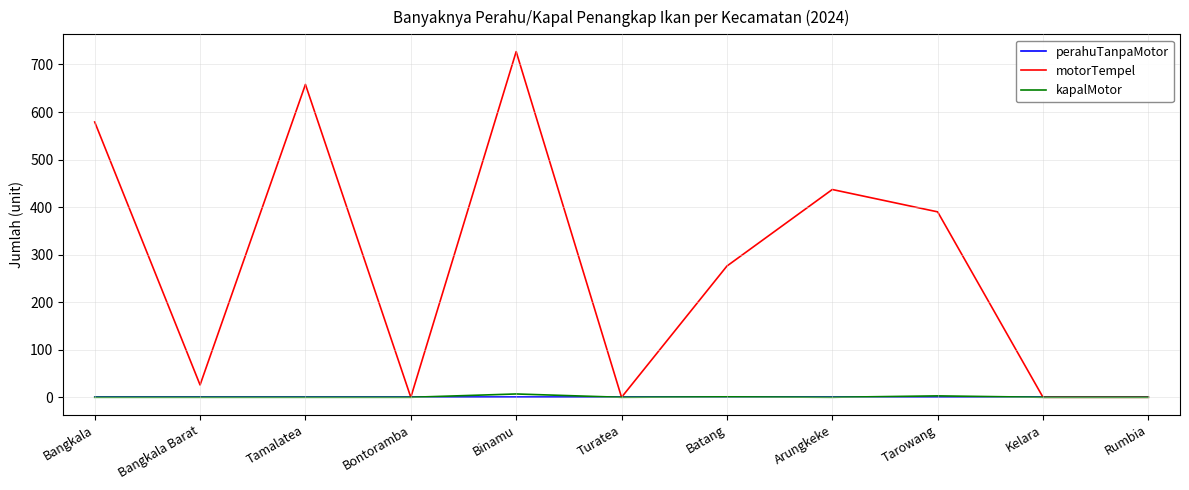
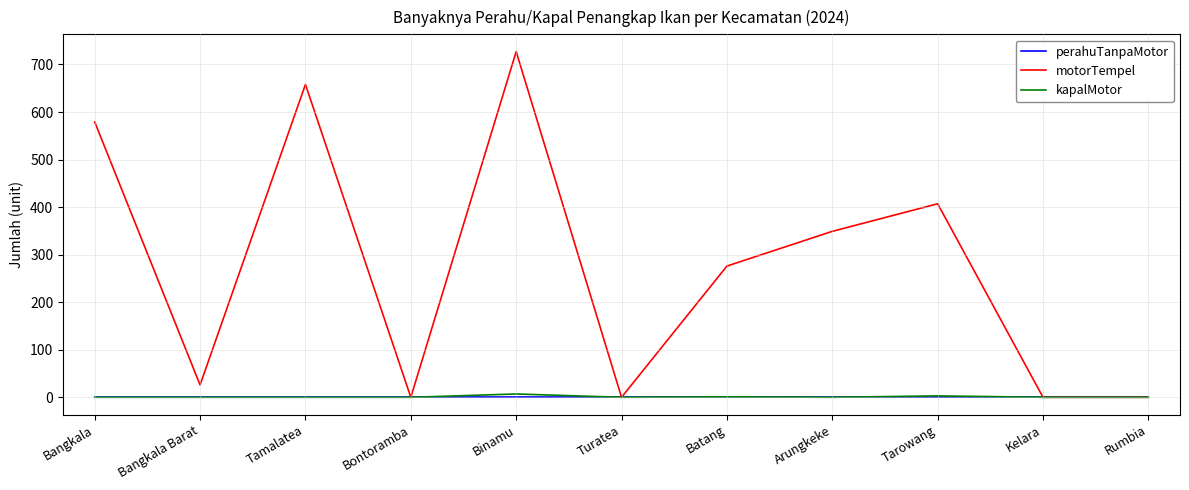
  {
    "perahuTanpaMotor": {
      "Binamu": 0
    },
    "motorTempel": {
      "Bangkala": 580,
      "Bangkala Barat": 30,
      "Tamalatea": 660,
      "Binamu": 730,
      "Batang": 280,
-     "Arungkeke": 440,
-     "Tarowang": 390
+     "Arungkeke": 350,
+     "Tarowang": 410
    },
    "kapalMotor": {
      "Binamu": 10
    }
  }
